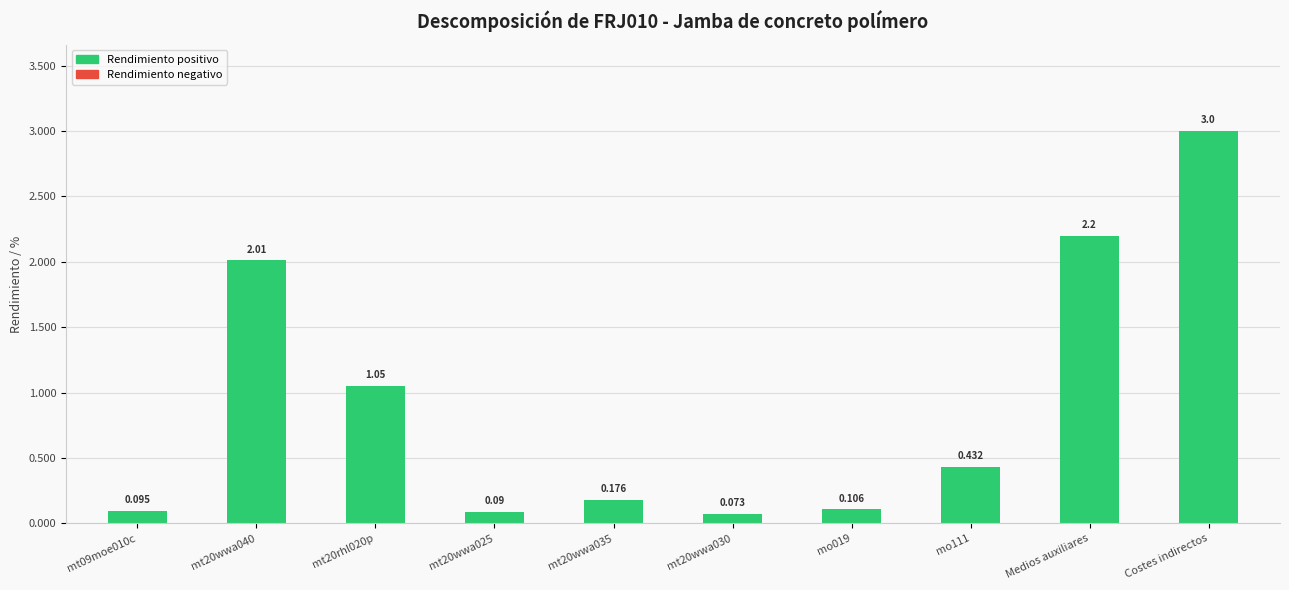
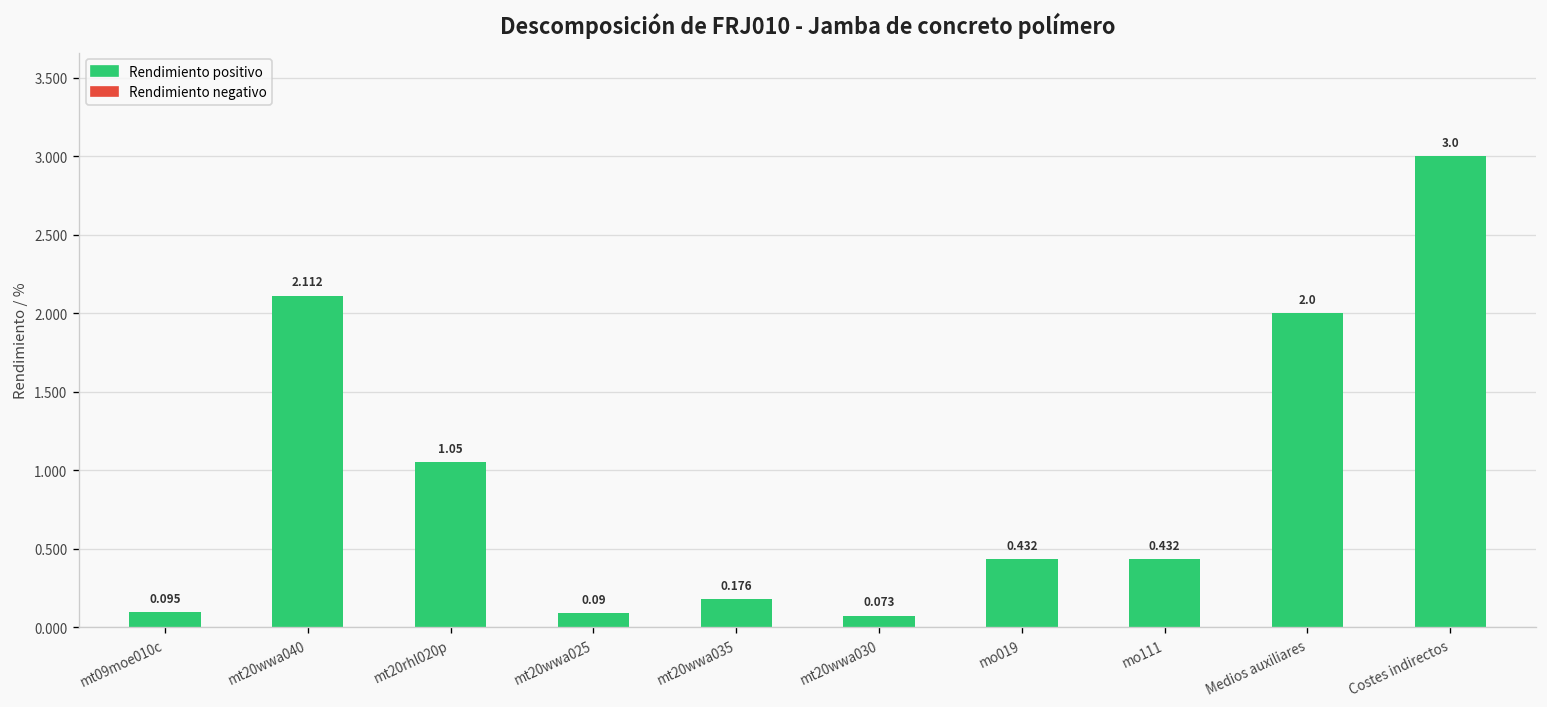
  {
    "mt09moe010c": 0.095,
-   "mt20wwa040": 2.01,
+   "mt20wwa040": 2.112,
    "mt20rhl020p": 1.05,
    "mt20wwa025": 0.09,
    "mt20wwa035": 0.176,
    "mt20wwa030": 0.073,
-   "mo019": 0.106,
+   "mo019": 0.432,
    "mo111": 0.432,
-   "Medios auxiliares": 2.2,
+   "Medios auxiliares": 2.0,
    "Costes indirectos": 3.0
  }
